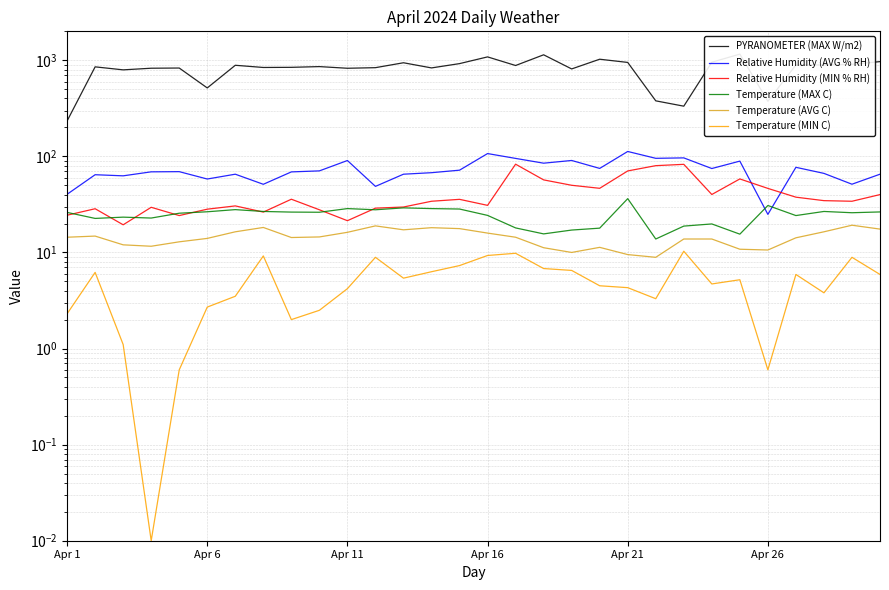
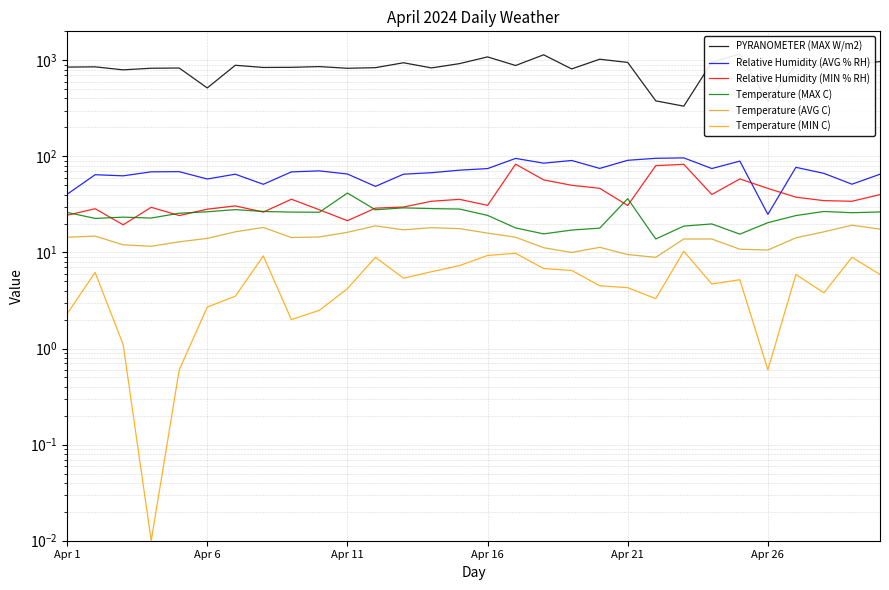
  {
    "PYRANOMETER (MAX W/m2)": {
-     "Apr 1": 230,
+     "Apr 1": 800,
      "Apr 6": 500,
      "Apr 11": 800,
      "Apr 16": 1100,
      "Apr 21": 900
    },
    "Relative Humidity (AVG % RH)": {
      "Apr 1": 40,
      "Apr 6": 60,
-     "Apr 11": 90,
-     "Apr 16": 110,
-     "Apr 21": 110,
+     "Apr 11": 70,
+     "Apr 16": 70,
+     "Apr 21": 90,
      "Apr 26": 25
    },
    "Relative Humidity (MIN % RH)": {
      "Apr 1": 24,
      "Apr 6": 28,
      "Apr 11": 21,
      "Apr 16": 31,
-     "Apr 21": 70,
+     "Apr 21": 31,
      "Apr 26": 50
    },
    "Temperature (MAX C)": {
      "Apr 1": 26,
      "Apr 6": 27,
-     "Apr 11": 29,
+     "Apr 11": 42,
      "Apr 16": 24,
      "Apr 21": 36,
-     "Apr 26": 31
+     "Apr 26": 20
    }
  }
